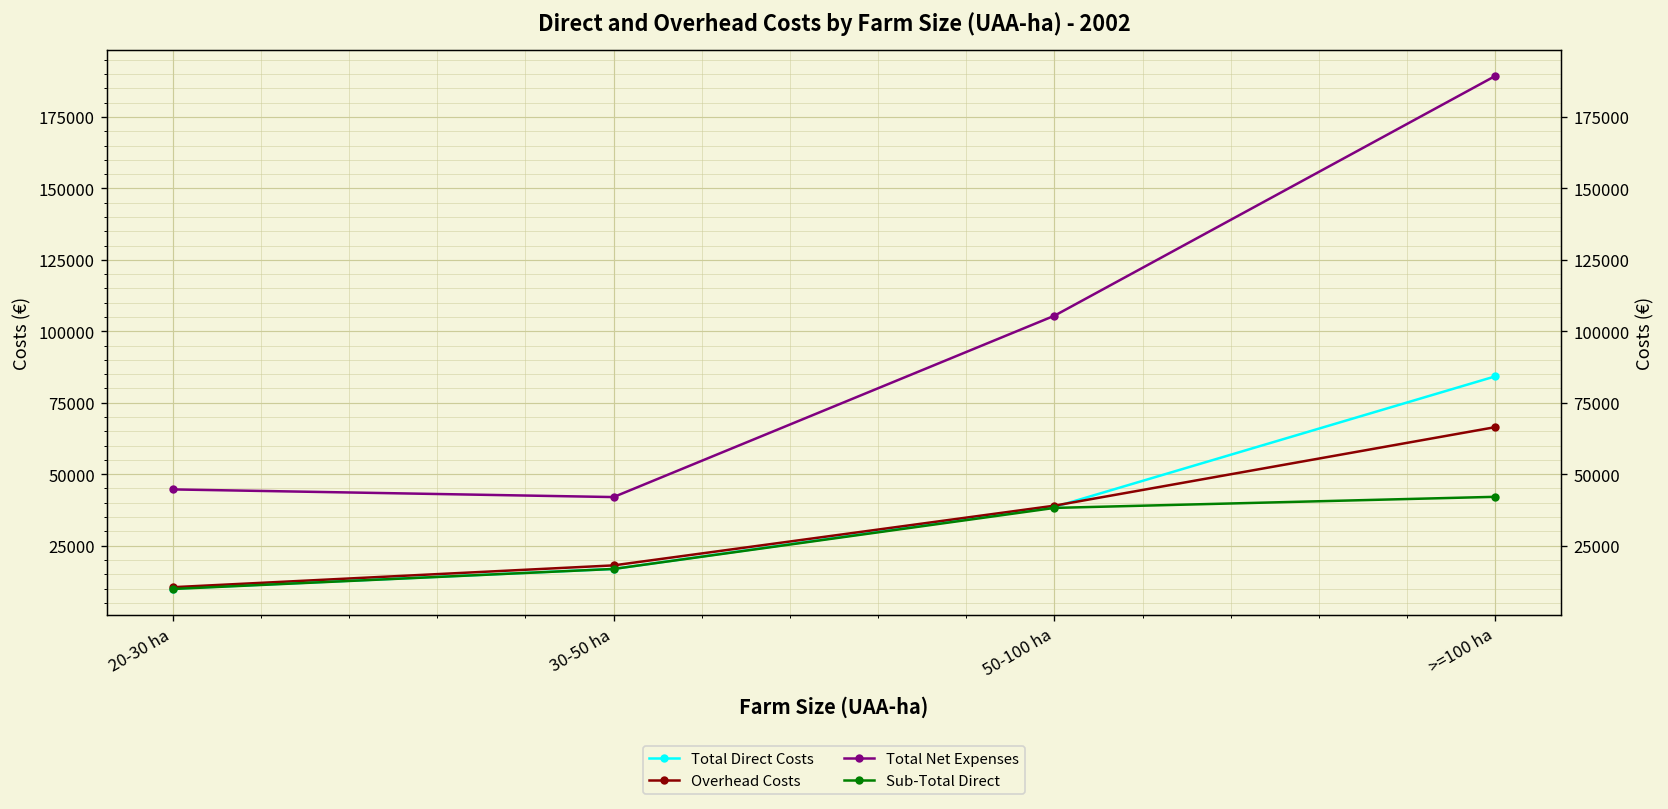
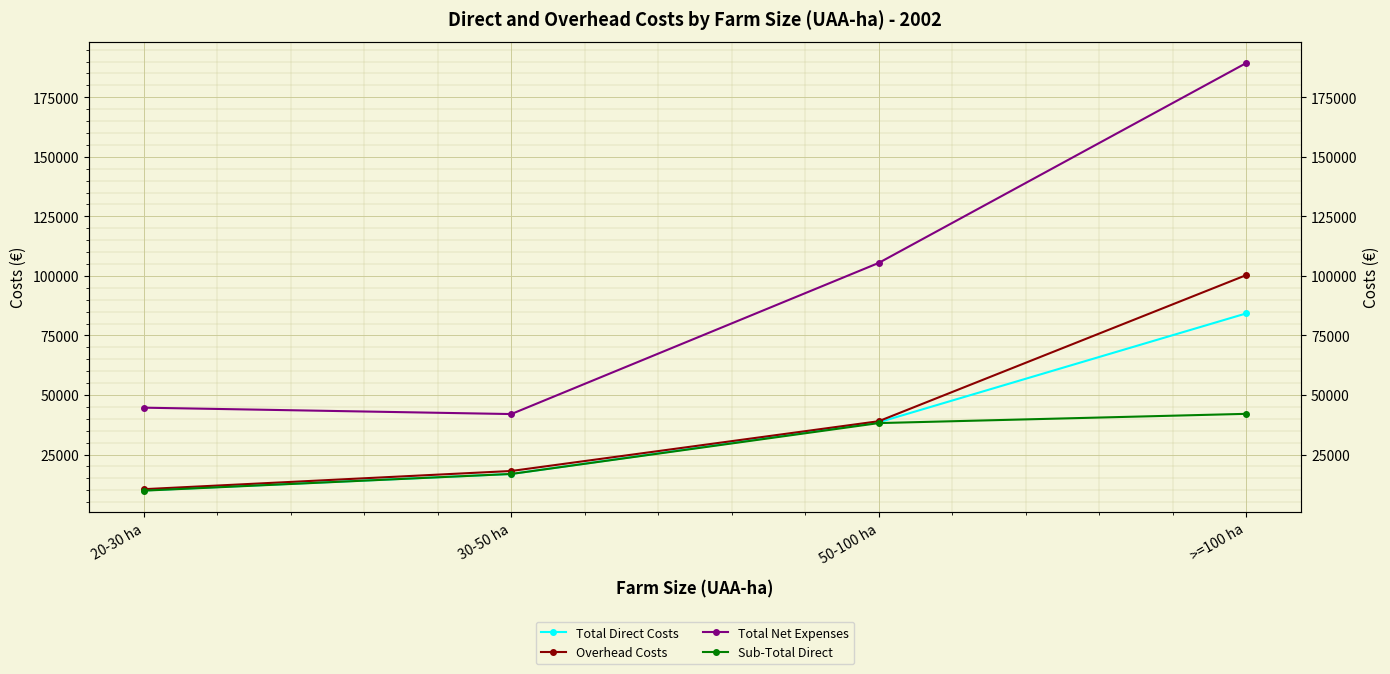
  {
    "Total Direct Costs": {
      ">=100 ha": 84000
    },
    "Overhead Costs": {
      "30-50 ha": 18000,
-     ">=100 ha": 66000
+     ">=100 ha": 100000
    },
    "Total Net Expenses": {
      "20-30 ha": 45000,
      "30-50 ha": 42000,
      "50-100 ha": 105000,
      ">=100 ha": 189000
    },
    "Sub-Total Direct": {
      ">=100 ha": 42000
    }
  }
